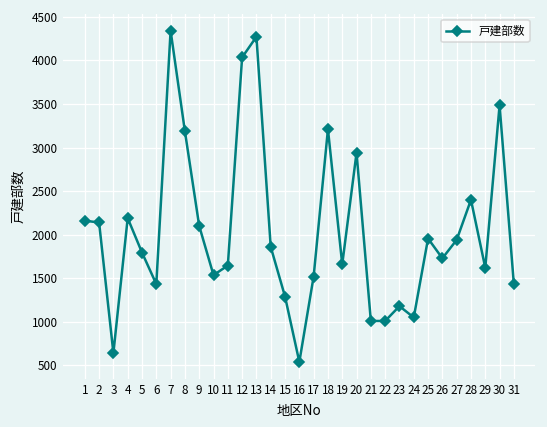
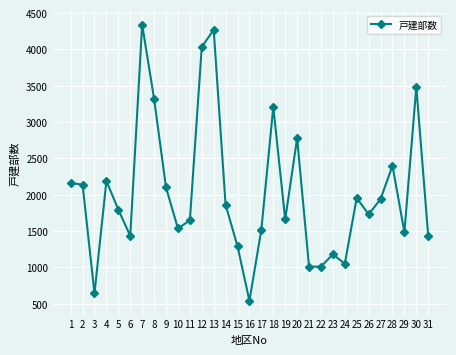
  {
    "1": 2200,
    "2": 2100,
    "3": 600,
    "4": 2200,
    "5": 1800,
    "6": 1400,
    "7": 4300,
-   "8": 3200,
+   "8": 3300,
    "9": 2100,
    "10": 1500,
    "11": 1600,
    "12": 4000,
    "13": 4300,
    "14": 1900,
    "15": 1300,
    "16": 500,
    "17": 1500,
    "18": 3200,
    "19": 1700,
-   "20": 2900,
+   "20": 2800,
    "21": 1000,
    "22": 1000,
    "23": 1200,
    "24": 1100,
    "25": 2000,
    "26": 1700,
    "27": 1900,
    "28": 2400,
-   "29": 1600,
+   "29": 1500,
    "30": 3500,
    "31": 1400
  }
